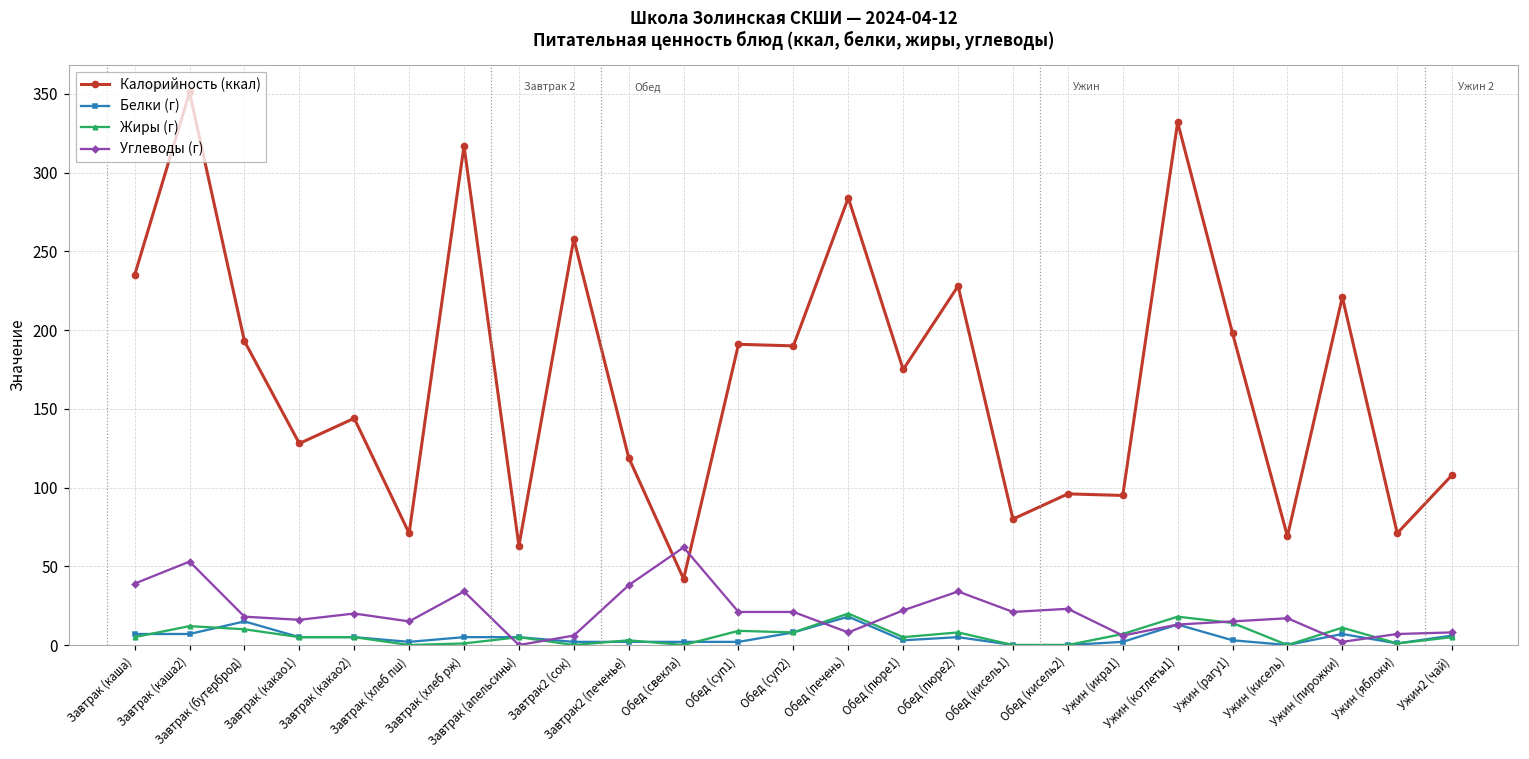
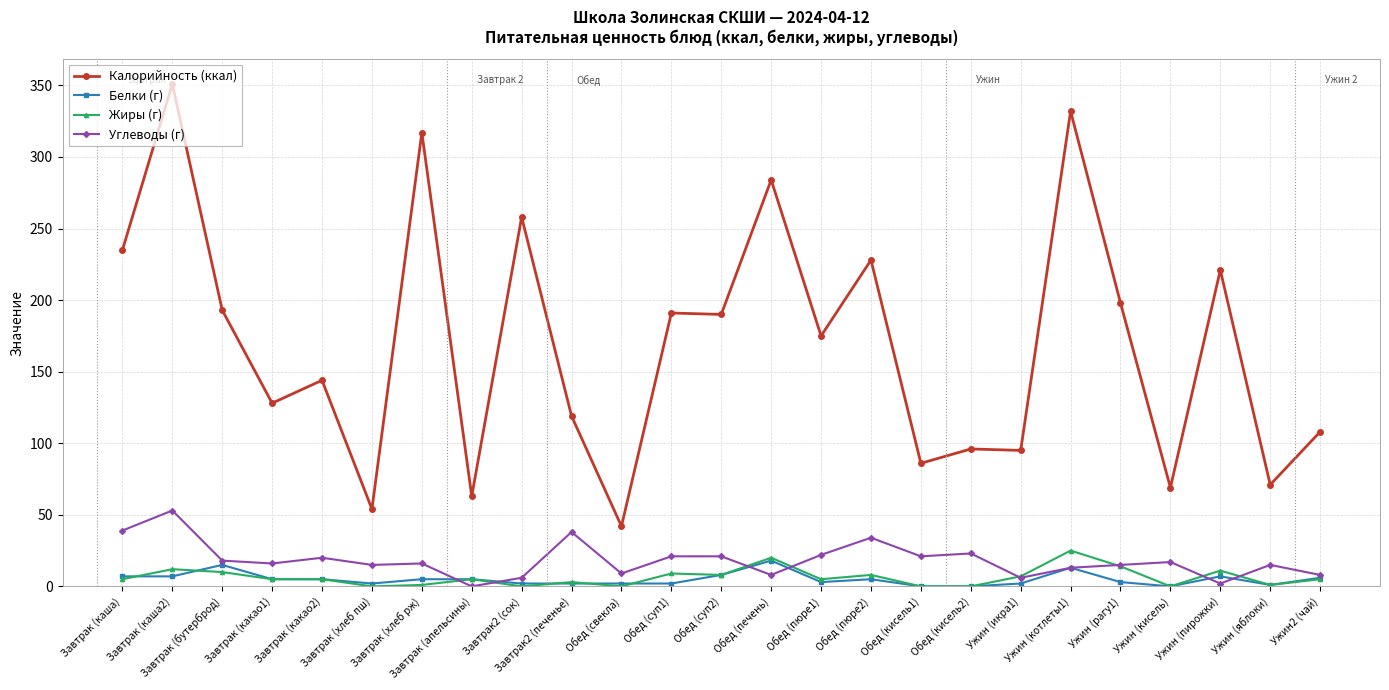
  {
    "Калорийность (ккал)": {
      "Завтрак (каша)": 235,
      "Завтрак (бутерброд)": 193,
      "Завтрак (какао1)": 128,
      "Завтрак (какао2)": 144,
-     "Завтрак (хлеб пш)": 71,
+     "Завтрак (хлеб пш)": 54,
      "Завтрак (хлеб рж)": 317,
      "Завтрак (апельсины)": 63,
      "Завтрак2 (сок)": 258,
      "Завтрак2 (печенье)": 119,
      "Обед (свекла)": 42,
      "Обед (суп1)": 191,
      "Обед (суп2)": 190,
      "Обед (печень)": 284,
      "Обед (пюре1)": 175,
      "Обед (пюре2)": 228,
-     "Обед (кисель1)": 80,
+     "Обед (кисель1)": 86,
      "Обед (кисель2)": 96,
      "Ужин (икра1)": 95,
      "Ужин (котлеты1)": 332,
      "Ужин (рагу1)": 198,
      "Ужин (кисель)": 69,
      "Ужин (пирожки)": 221,
      "Ужин (яблоки)": 71,
      "Ужин2 (чай)": 108
    },
    "Белки (г)": {
      "Завтрак (каша)": 7,
      "Завтрак (каша2)": 7,
      "Завтрак (бутерброд)": 15,
      "Завтрак (хлеб пш)": 2,
      "Завтрак (хлеб рж)": 5,
      "Завтрак2 (сок)": 2,
      "Обед (свекла)": 2,
      "Обед (суп1)": 2,
      "Обед (печень)": 18,
      "Обед (пюре1)": 3,
      "Обед (пюре2)": 5,
      "Ужин (икра1)": 2,
      "Ужин (рагу1)": 3,
      "Ужин (пирожки)": 7
    },
    "Жиры (г)": {
      "Завтрак (каша)": 5,
      "Завтрак (каша2)": 12,
      "Завтрак (бутерброд)": 10,
      "Завтрак (хлеб пш)": 0,
      "Завтрак (хлеб рж)": 1,
      "Завтрак2 (сок)": 0,
      "Обед (свекла)": 0,
      "Обед (суп1)": 9,
      "Обед (печень)": 20,
      "Обед (пюре1)": 5,
      "Обед (пюре2)": 8,
-     "Ужин (котлеты1)": 18,
+     "Ужин (котлеты1)": 25,
      "Ужин (пирожки)": 11
    },
    "Углеводы (г)": {
      "Завтрак (каша)": 39,
      "Завтрак (каша2)": 53,
      "Завтрак (бутерброд)": 18,
      "Завтрак (какао1)": 16,
      "Завтрак (какао2)": 20,
      "Завтрак (хлеб пш)": 15,
-     "Завтрак (хлеб рж)": 34,
+     "Завтрак (хлеб рж)": 16,
      "Завтрак (апельсины)": 0,
      "Завтрак2 (сок)": 6,
      "Завтрак2 (печенье)": 38,
-     "Обед (свекла)": 62,
+     "Обед (свекла)": 9,
      "Обед (суп1)": 21,
      "Обед (суп2)": 21,
      "Обед (печень)": 8,
      "Обед (пюре1)": 22,
      "Обед (пюре2)": 34,
      "Обед (кисель1)": 21,
      "Обед (кисель2)": 23,
      "Ужин (кисель)": 17,
      "Ужин (пирожки)": 2,
-     "Ужин (яблоки)": 7,
+     "Ужин (яблоки)": 15,
      "Ужин2 (чай)": 8
    }
  }
